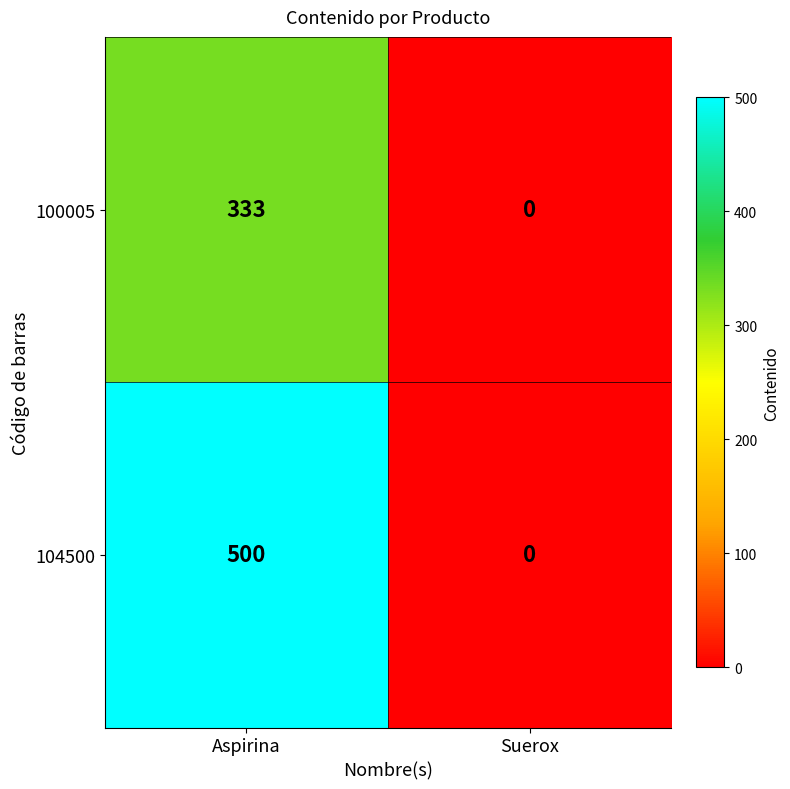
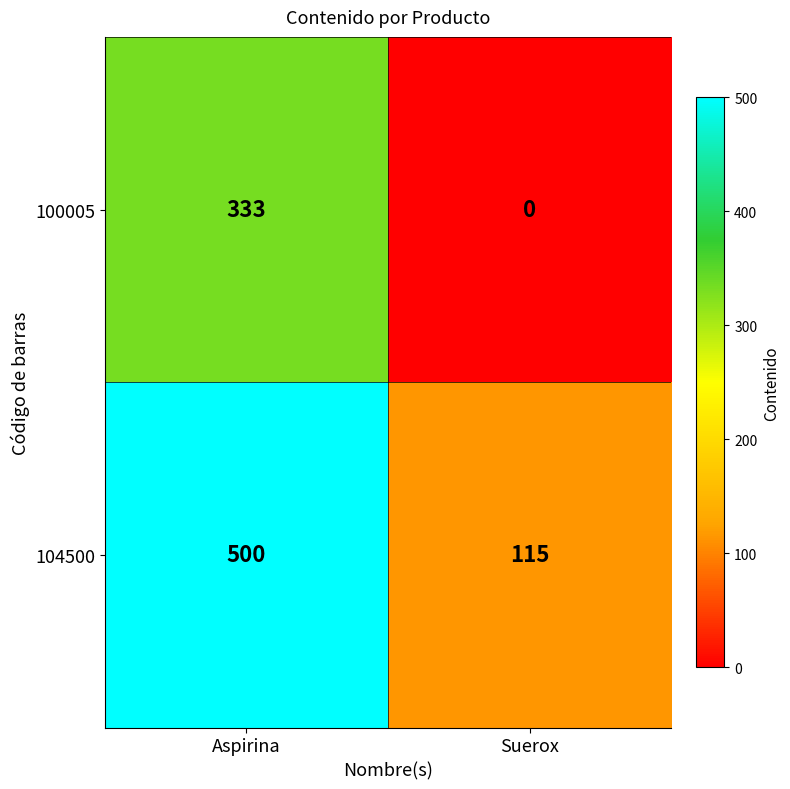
  {
    "100005": {
      "Aspirina": 333,
      "Suerox": 0
    },
    "104500": {
      "Aspirina": 500,
-     "Suerox": 0
+     "Suerox": 115
    }
  }
